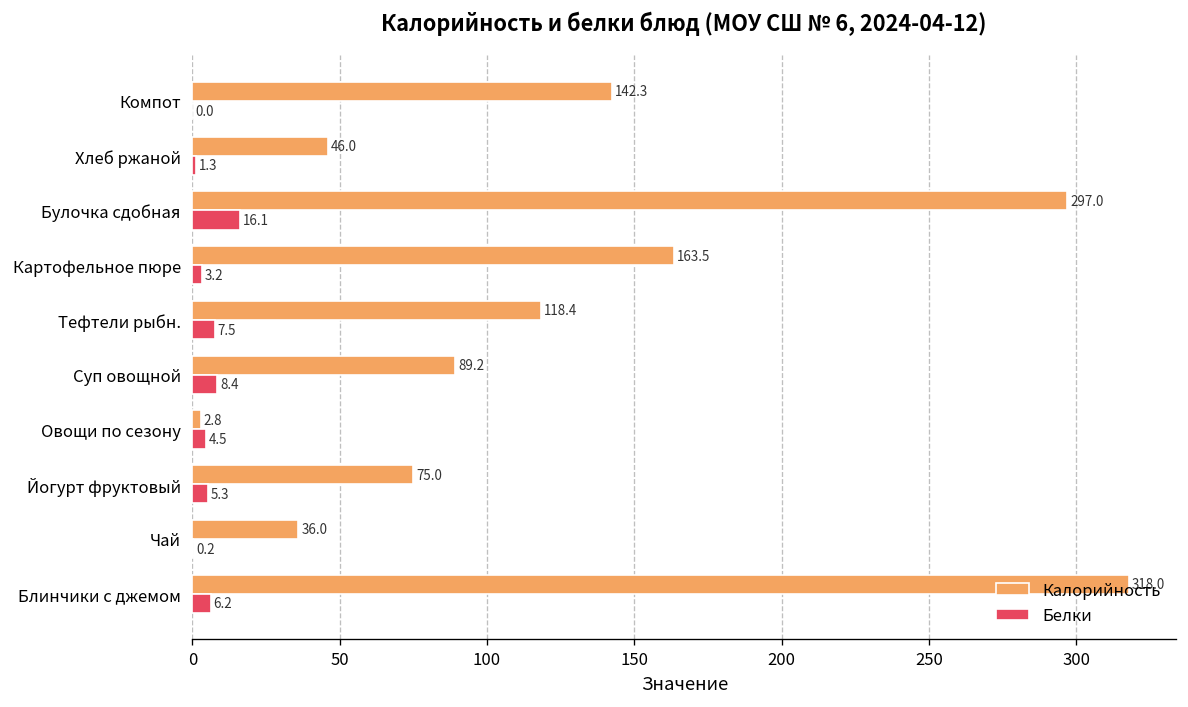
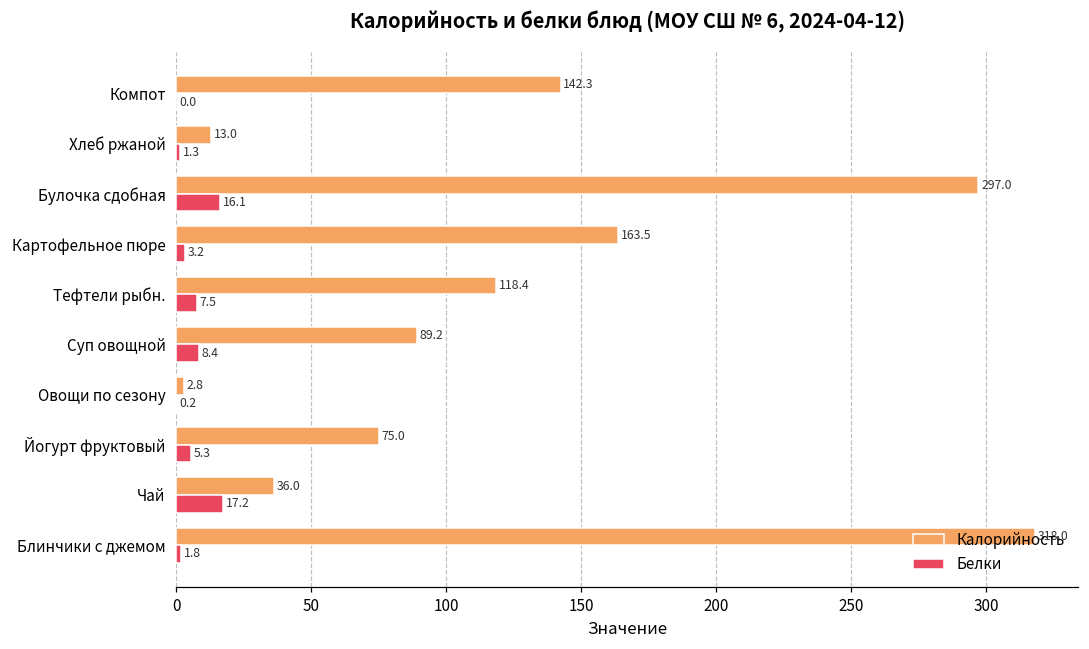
  {
    "Калорийность": {
      "Компот": 142.3,
-     "Хлеб ржаной": 46.0,
+     "Хлеб ржаной": 13.0,
      "Булочка сдобная": 297.0,
      "Картофельное пюре": 163.5,
      "Тефтели рыбн.": 118.4,
      "Суп овощной": 89.2,
      "Овощи по сезону": 2.8,
      "Йогурт фруктовый": 75.0,
      "Чай": 36.0,
      "Блинчики с джемом": 318.0
    },
    "Белки": {
      "Компот": 0.0,
      "Хлеб ржаной": 1.3,
      "Булочка сдобная": 16.1,
      "Картофельное пюре": 3.2,
      "Тефтели рыбн.": 7.5,
      "Суп овощной": 8.4,
-     "Овощи по сезону": 4.5,
+     "Овощи по сезону": 0.2,
      "Йогурт фруктовый": 5.3,
-     "Чай": 0.2,
-     "Блинчики с джемом": 6.2
+     "Чай": 17.2,
+     "Блинчики с джемом": 1.8
    }
  }
